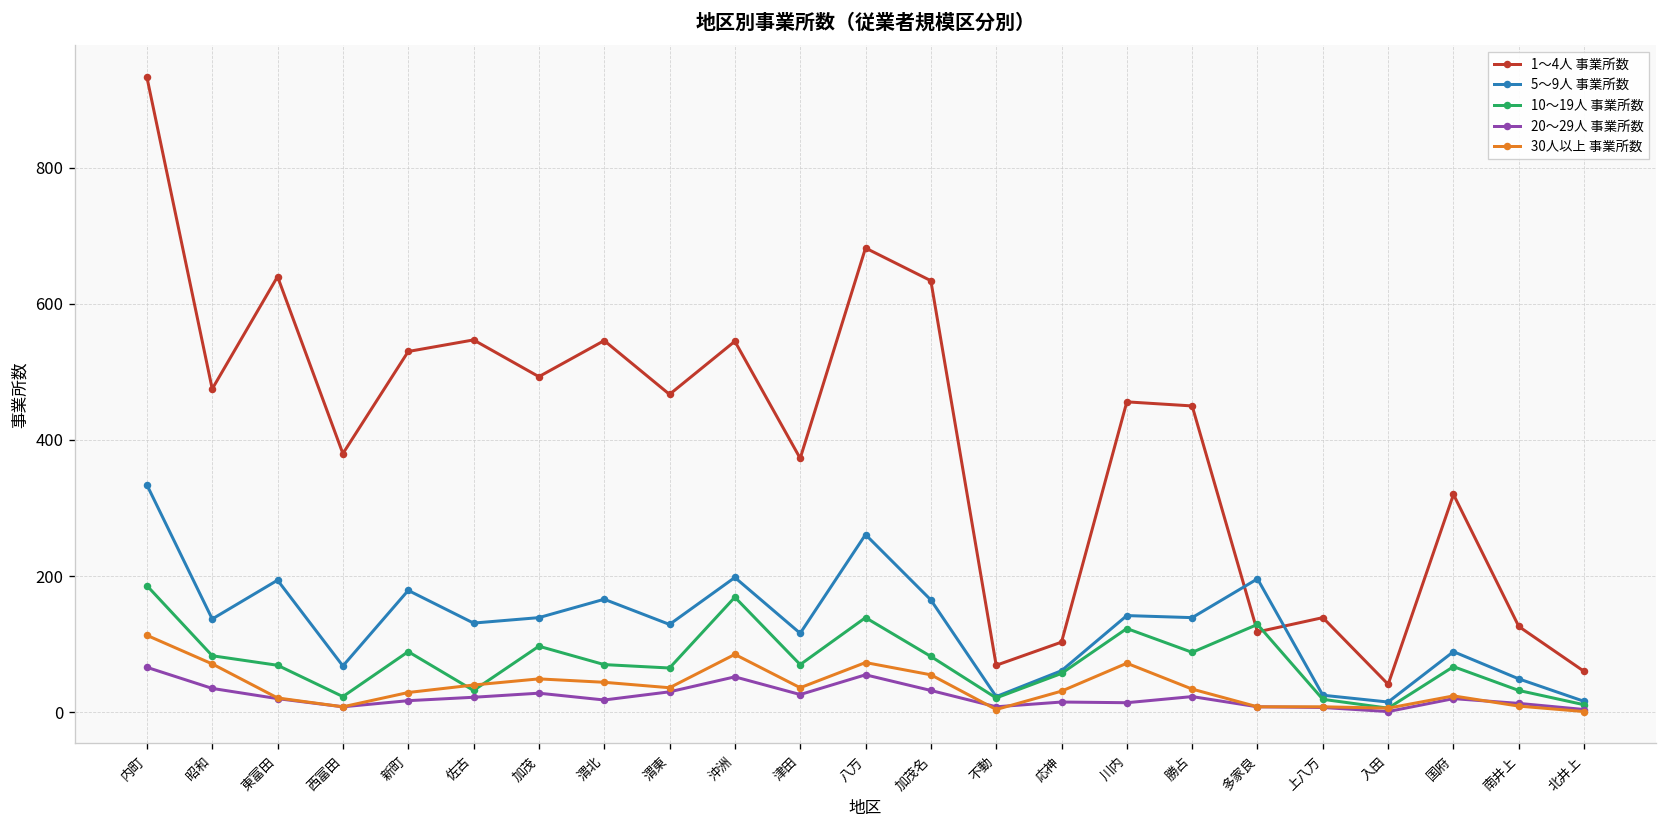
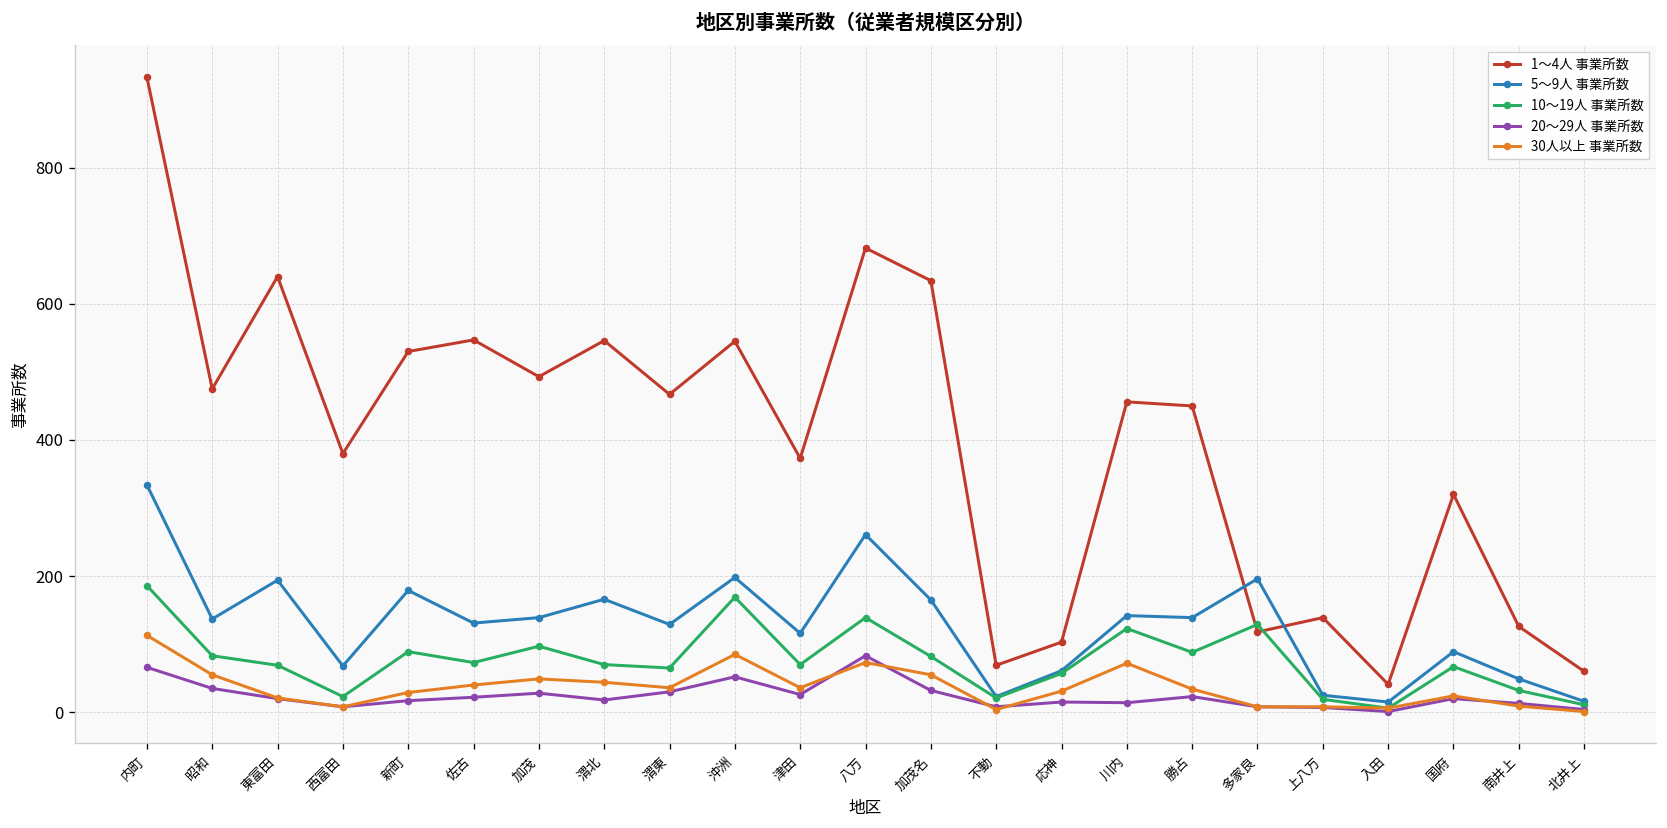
  {
    "1～4人 事業所数": {
      "内町": 930,
      "昭和": 480,
      "東富田": 640,
      "西富田": 380,
      "新町": 530,
      "佐古": 550,
      "加茂": 490,
      "渭北": 550,
      "渭東": 470,
      "沖洲": 550,
      "津田": 370,
      "八万": 680,
      "加茂名": 630,
      "不動": 70,
      "応神": 100,
      "川内": 460,
      "勝占": 450,
      "多家良": 120,
      "上八万": 140,
      "入田": 40,
      "国府": 320,
      "南井上": 130,
      "北井上": 60
    },
    "5～9人 事業所数": {
      "内町": 330,
      "昭和": 140,
      "東富田": 190,
      "西富田": 70,
      "新町": 180,
      "佐古": 130,
      "加茂": 140,
      "渭北": 170,
      "渭東": 130,
      "沖洲": 200,
      "津田": 120,
      "八万": 260,
      "加茂名": 170,
      "川内": 140,
      "勝占": 140,
      "多家良": 200,
      "上八万": 30,
      "入田": 20,
      "国府": 90,
      "南井上": 50,
      "北井上": 20
    },
    "10～19人 事業所数": {
      "内町": 190,
      "昭和": 80,
      "東富田": 70,
      "西富田": 20,
      "新町": 90,
-     "佐古": 30,
+     "佐古": 70,
      "加茂": 100,
      "渭北": 70,
      "渭東": 70,
      "沖洲": 170,
      "津田": 70,
      "八万": 140,
      "加茂名": 80,
      "川内": 120,
      "勝占": 90,
      "多家良": 130,
      "上八万": 20,
      "国府": 70,
      "南井上": 30,
      "北井上": 10
    },
    "20～29人 事業所数": {
      "内町": 70,
      "昭和": 40,
      "新町": 20,
      "佐古": 20,
      "加茂": 30,
      "渭北": 20,
      "渭東": 30,
      "沖洲": 50,
      "津田": 30,
-     "八万": 60,
+     "八万": 80,
      "加茂名": 30,
      "応神": 20,
      "川内": 10,
      "勝占": 20,
      "入田": 0
    },
    "30人以上 事業所数": {
      "内町": 110,
-     "昭和": 70,
+     "昭和": 60,
      "新町": 30,
      "佐古": 40,
      "加茂": 50,
      "渭北": 40,
      "渭東": 40,
      "沖洲": 90,
      "津田": 40,
      "八万": 70,
      "加茂名": 60,
      "応神": 30,
      "川内": 70,
      "勝占": 30
    }
  }
